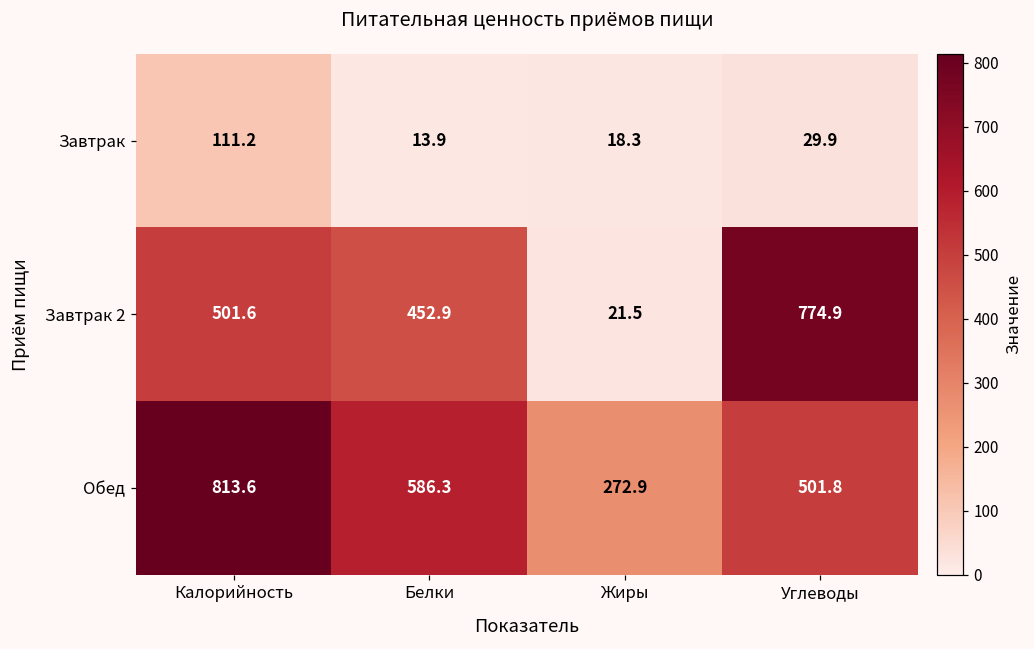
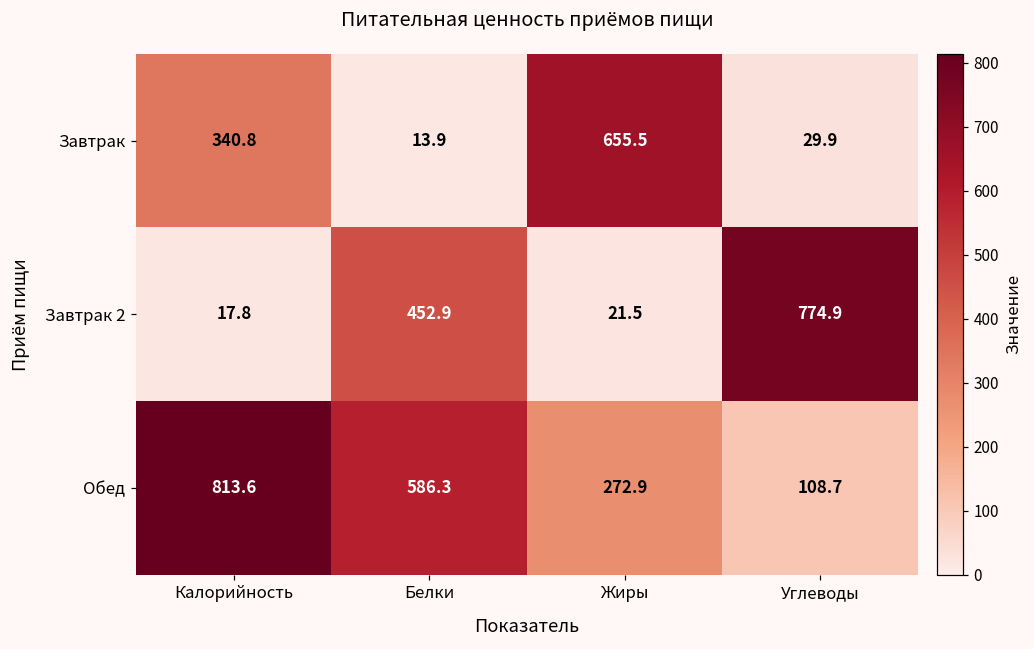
  {
    "Завтрак": {
-     "Калорийность": 111.2,
+     "Калорийность": 340.8,
      "Белки": 13.9,
-     "Жиры": 18.3,
+     "Жиры": 655.5,
      "Углеводы": 29.9
    },
    "Завтрак 2": {
-     "Калорийность": 501.6,
+     "Калорийность": 17.8,
      "Белки": 452.9,
      "Жиры": 21.5,
      "Углеводы": 774.9
    },
    "Обед": {
      "Калорийность": 813.6,
      "Белки": 586.3,
      "Жиры": 272.9,
-     "Углеводы": 501.8
+     "Углеводы": 108.7
    }
  }
